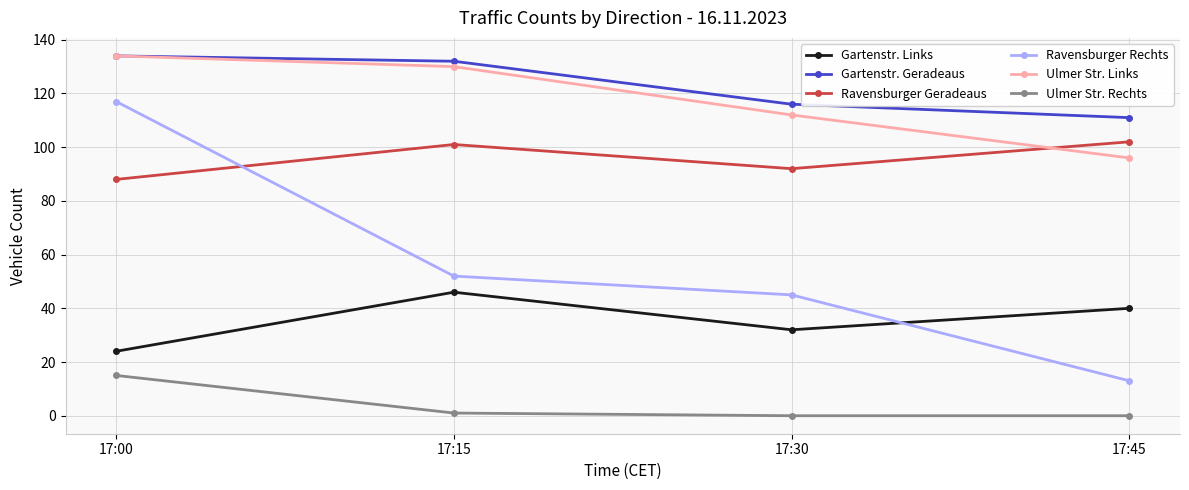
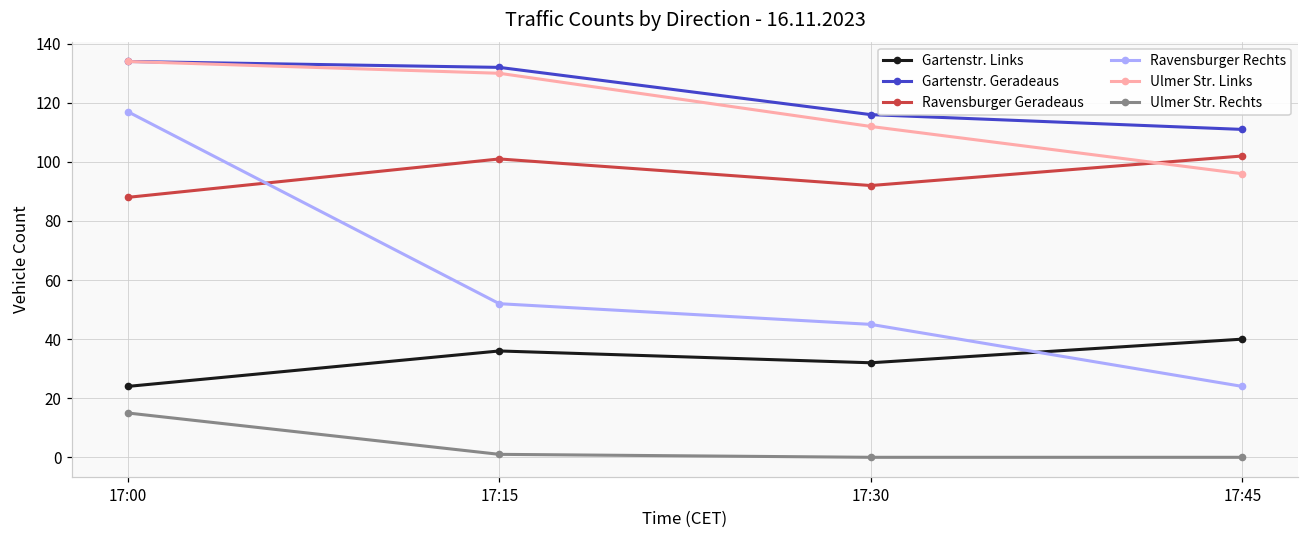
  {
    "Gartenstr. Links": {
      "17:00": 24,
-     "17:15": 46,
+     "17:15": 36,
      "17:30": 32,
      "17:45": 40
    },
    "Gartenstr. Geradeaus": {
      "17:15": 132,
      "17:30": 116,
      "17:45": 111
    },
    "Ravensburger Geradeaus": {
      "17:00": 88,
      "17:15": 101,
      "17:30": 92,
      "17:45": 102
    },
    "Ravensburger Rechts": {
      "17:00": 117,
      "17:15": 52,
      "17:30": 45,
-     "17:45": 13
+     "17:45": 24
    },
    "Ulmer Str. Links": {
      "17:15": 130,
      "17:30": 112,
      "17:45": 96
    },
    "Ulmer Str. Rechts": {
      "17:00": 15,
      "17:15": 1,
      "17:30": 0,
      "17:45": 0
    }
  }
